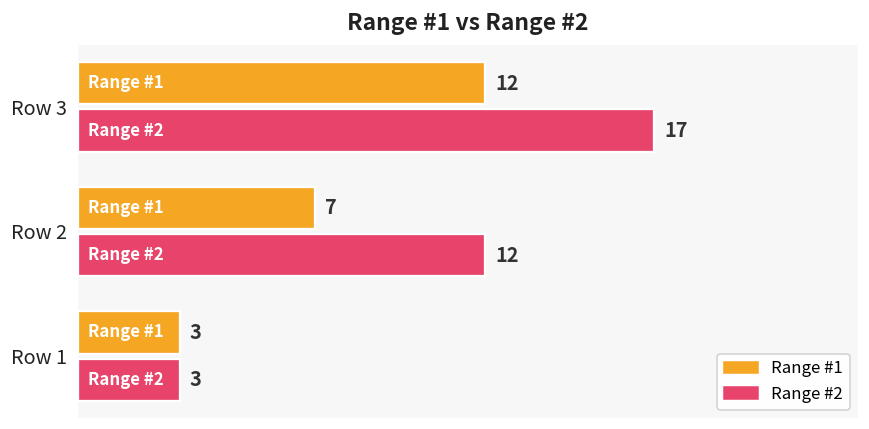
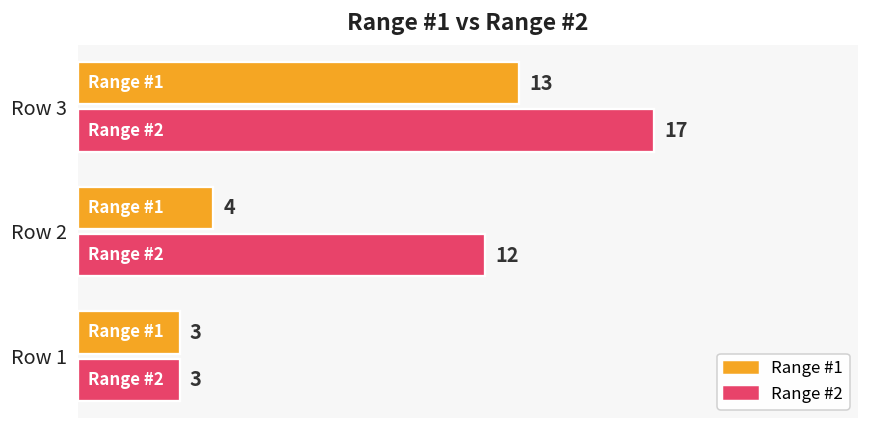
  {
    "Range #1": {
-     "Row 3": 12,
-     "Row 2": 7,
+     "Row 3": 13,
+     "Row 2": 4,
      "Row 1": 3
    },
    "Range #2": {
      "Row 3": 17,
      "Row 2": 12,
      "Row 1": 3
    }
  }
